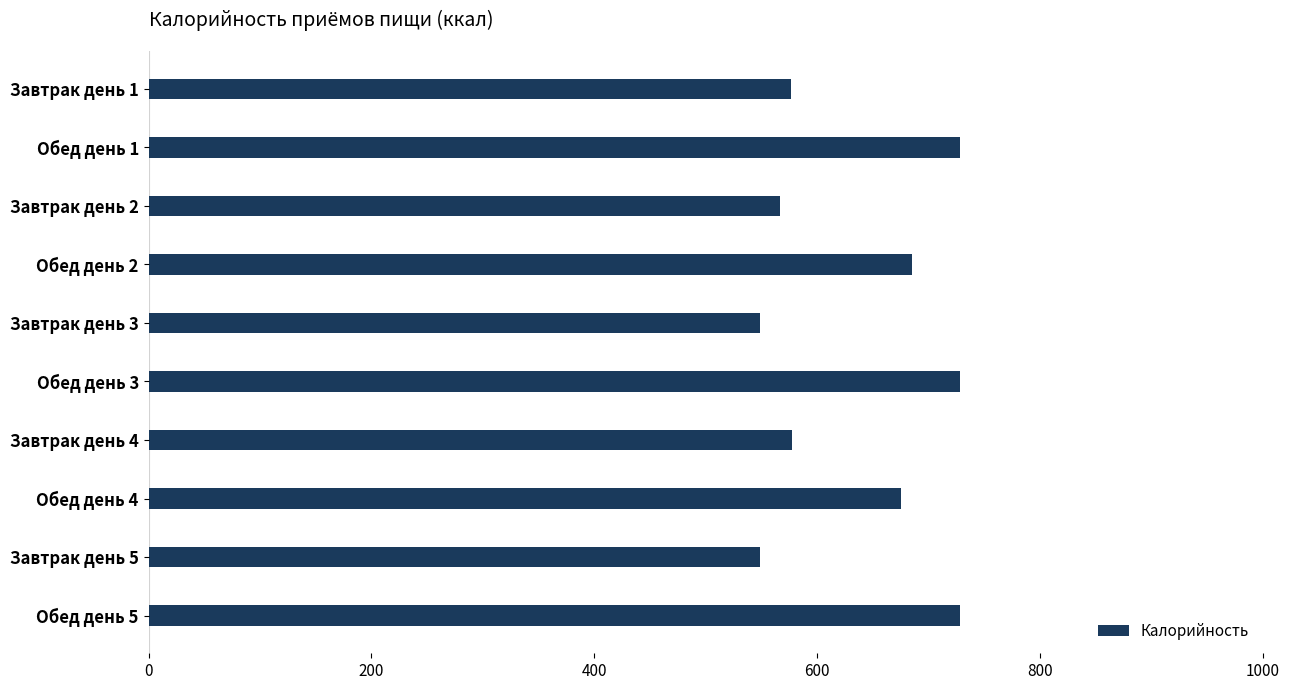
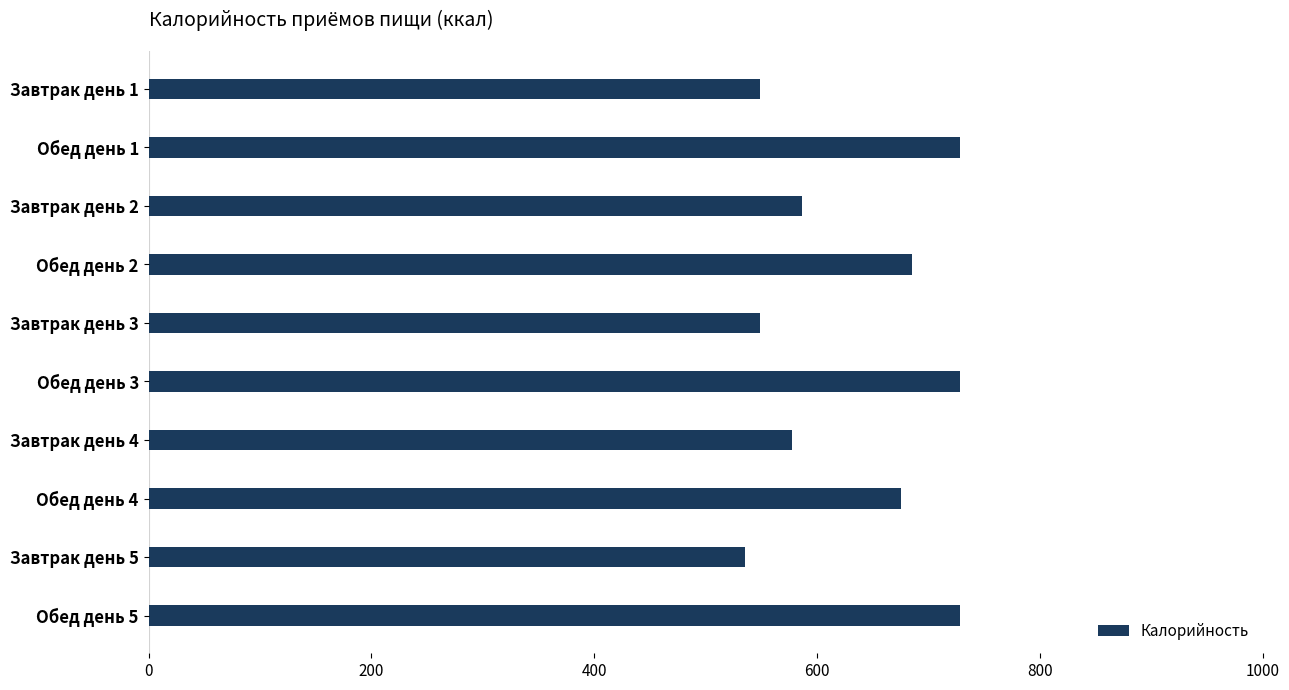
  {
-   "Завтрак день 1": 577,
+   "Завтрак день 1": 548,
    "Обед день 1": 729,
-   "Завтрак день 2": 566,
+   "Завтрак день 2": 586,
    "Обед день 2": 685,
    "Завтрак день 3": 548,
    "Обед день 3": 729,
    "Завтрак день 4": 578,
    "Обед день 4": 676,
-   "Завтрак день 5": 548,
+   "Завтрак день 5": 535,
    "Обед день 5": 729
  }
